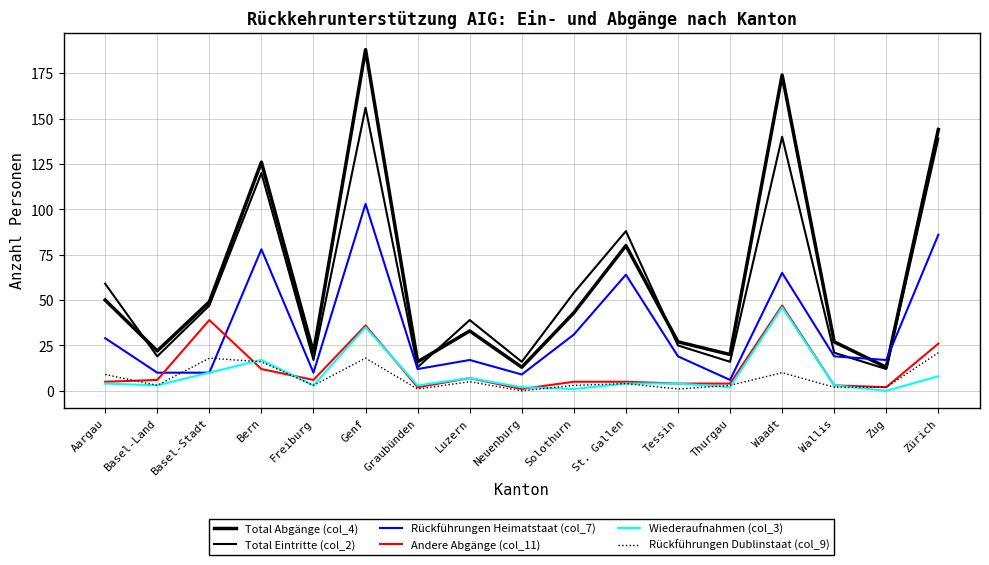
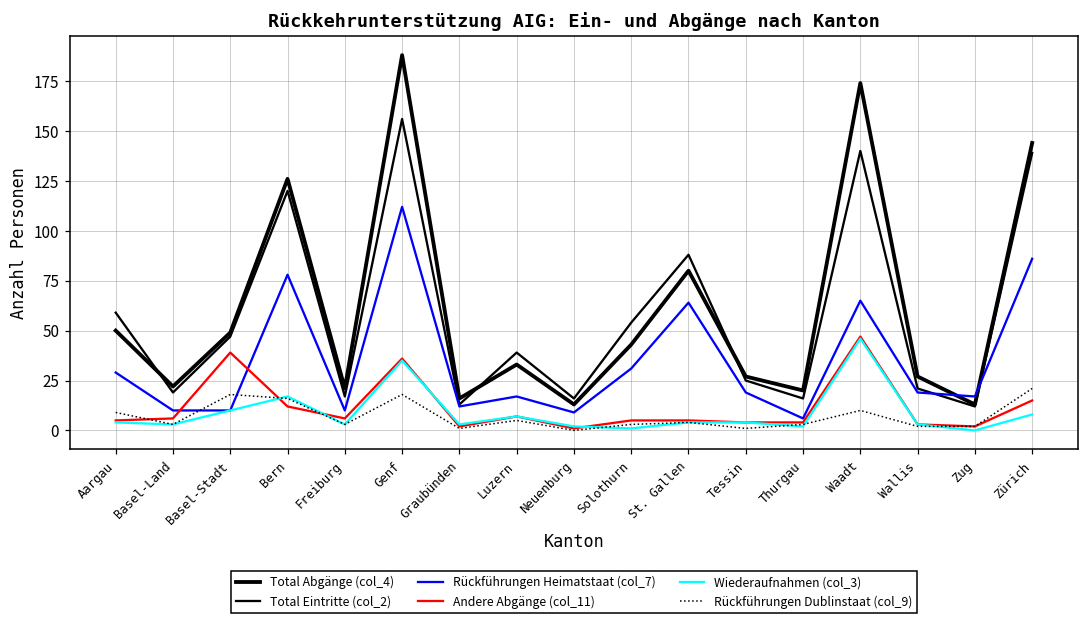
  {
    "Rückführungen Heimatstaat (col_7)": {
      "Aargau": 29,
      "Basel-Land": 10,
      "Bern": 78,
      "Freiburg": 10,
-     "Genf": 103,
+     "Genf": 112,
      "Luzern": 17,
      "Neuenburg": 9,
      "Solothurn": 31,
      "St. Gallen": 64,
      "Tessin": 19,
      "Thurgau": 6,
      "Waadt": 65,
      "Wallis": 19,
      "Zug": 17,
      "Zürich": 86
    },
    "Andere Abgänge (col_11)": {
      "Basel-Land": 6,
      "Basel-Stadt": 39,
      "Bern": 12,
      "Freiburg": 6,
      "Solothurn": 5,
-     "Zürich": 26
+     "Zürich": 15
    },
    "Wiederaufnahmen (col_3)": {
      "Solothurn": 1,
      "Zug": 0,
      "Zürich": 8
    }
  }
